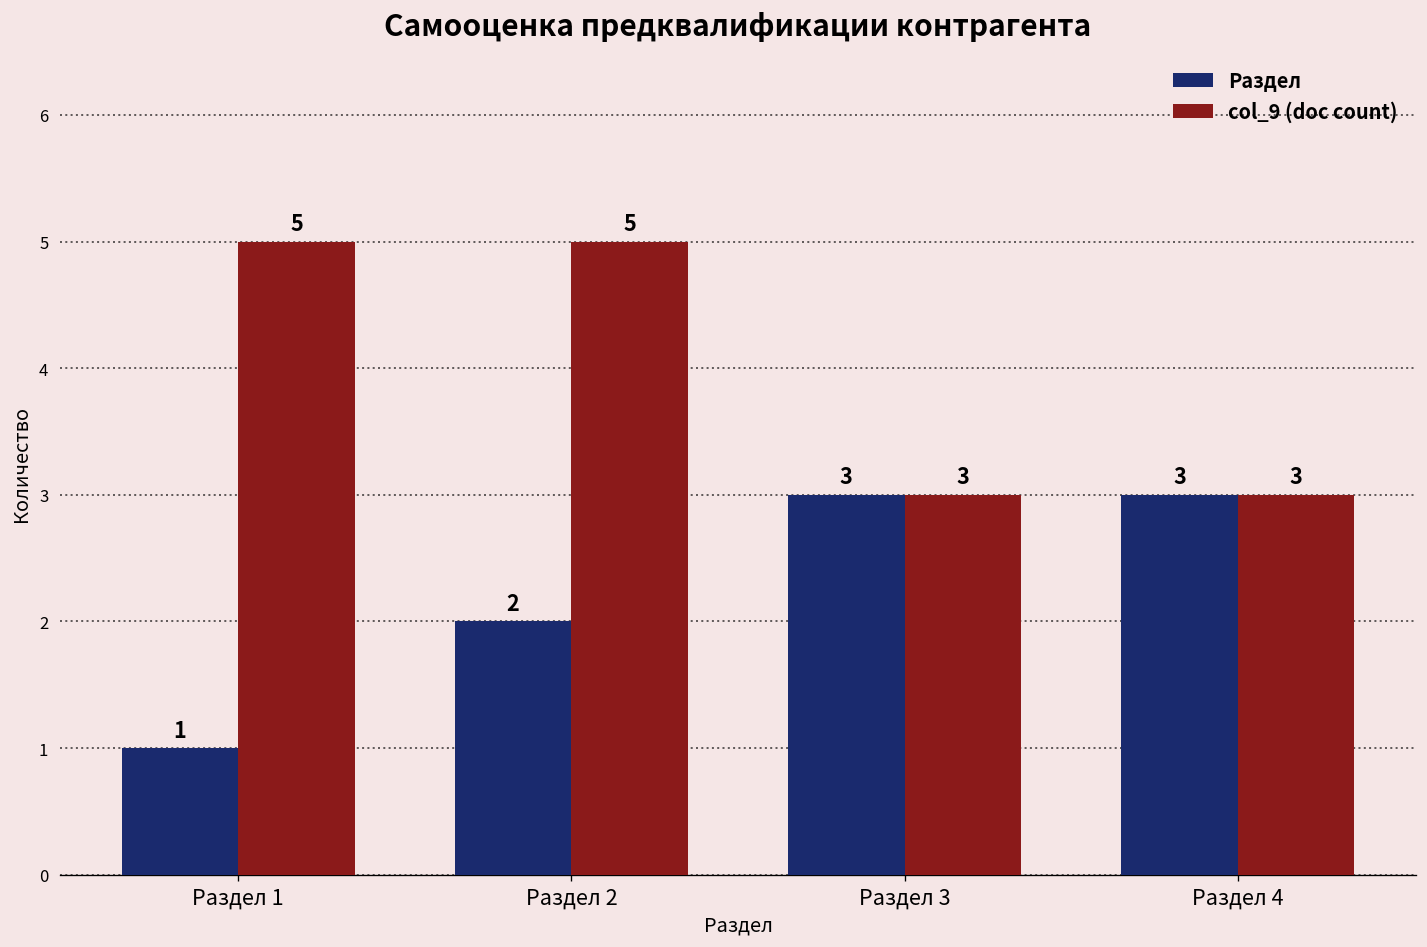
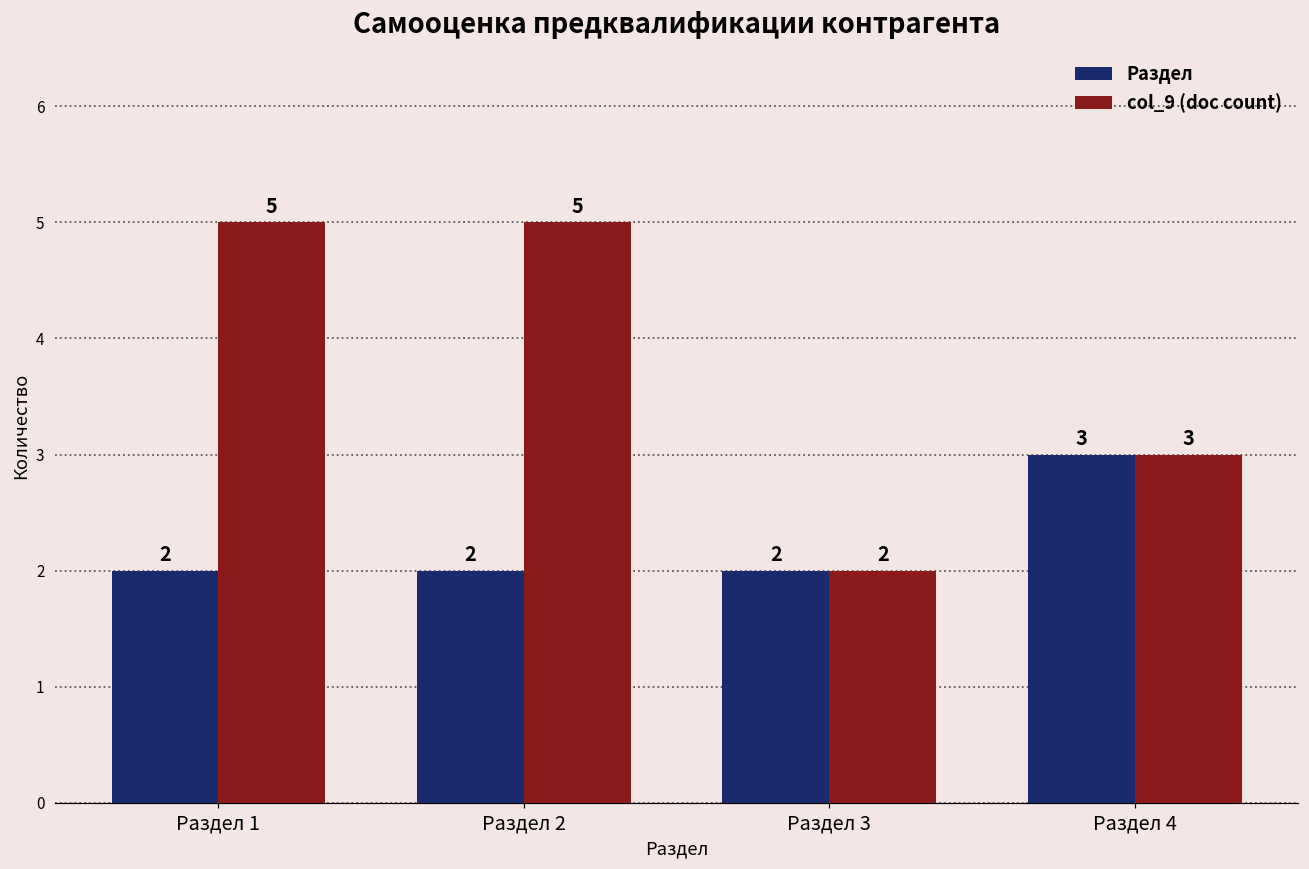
  {
    "Раздел": {
-     "Раздел 1": 1,
+     "Раздел 1": 2,
      "Раздел 2": 2,
-     "Раздел 3": 3,
+     "Раздел 3": 2,
      "Раздел 4": 3
    },
    "col_9 (doc count)": {
      "Раздел 1": 5,
      "Раздел 2": 5,
-     "Раздел 3": 3,
+     "Раздел 3": 2,
      "Раздел 4": 3
    }
  }
